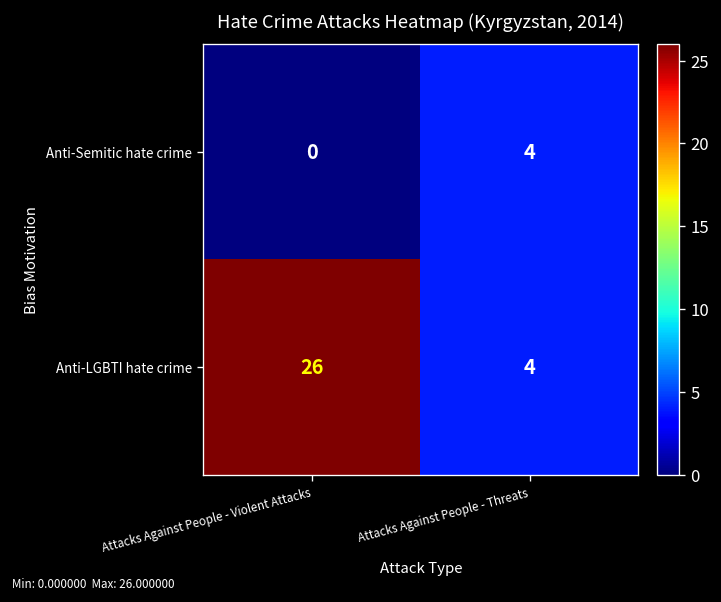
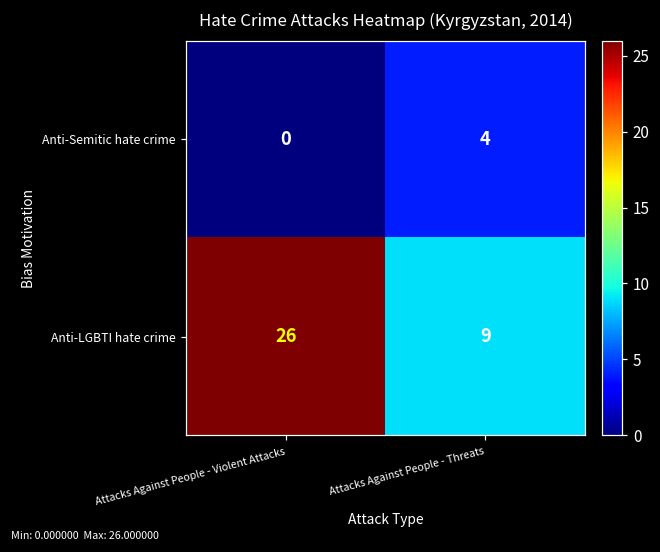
  {
    "Anti-Semitic hate crime": {
      "Attacks Against People - Violent Attacks": 0,
      "Attacks Against People - Threats": 4
    },
    "Anti-LGBTI hate crime": {
      "Attacks Against People - Violent Attacks": 26,
-     "Attacks Against People - Threats": 4
+     "Attacks Against People - Threats": 9
    }
  }
